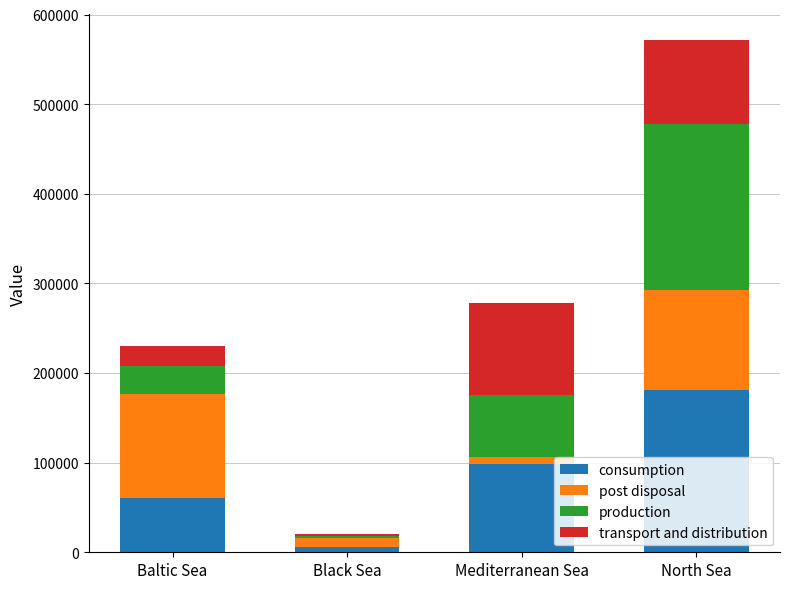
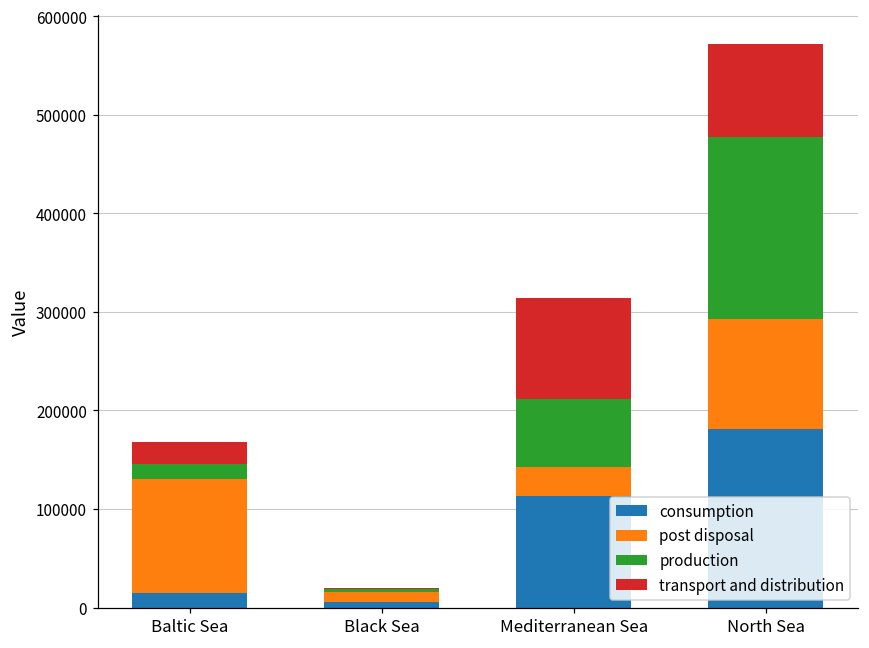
  {
    "consumption": {
-     "Baltic Sea": 60000,
+     "Baltic Sea": 10000,
      "Black Sea": 10000,
-     "Mediterranean Sea": 100000,
+     "Mediterranean Sea": 110000,
      "North Sea": 180000
    },
    "post disposal": {
      "Baltic Sea": 120000,
      "Black Sea": 10000,
-     "Mediterranean Sea": 10000,
+     "Mediterranean Sea": 30000,
      "North Sea": 110000
    },
    "production": {
-     "Baltic Sea": 30000,
+     "Baltic Sea": 20000,
      "Black Sea": 0,
      "Mediterranean Sea": 70000,
      "North Sea": 190000
    },
    "transport and distribution": {
      "Baltic Sea": 20000,
      "Mediterranean Sea": 100000,
      "North Sea": 90000
    }
  }
